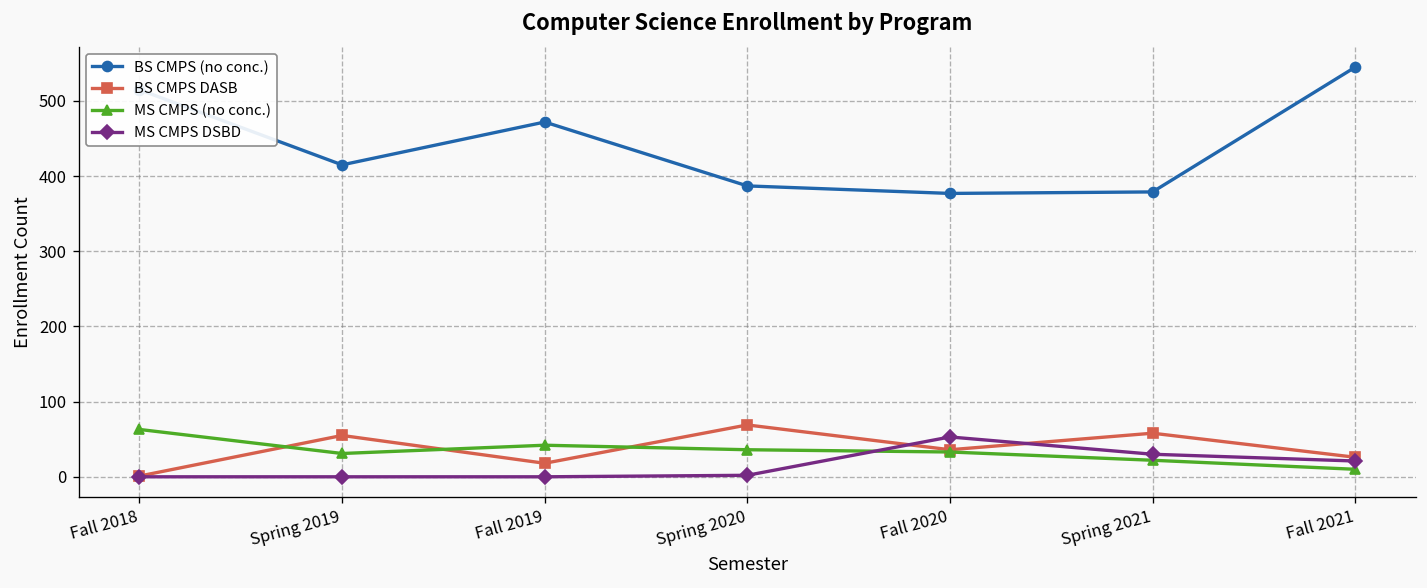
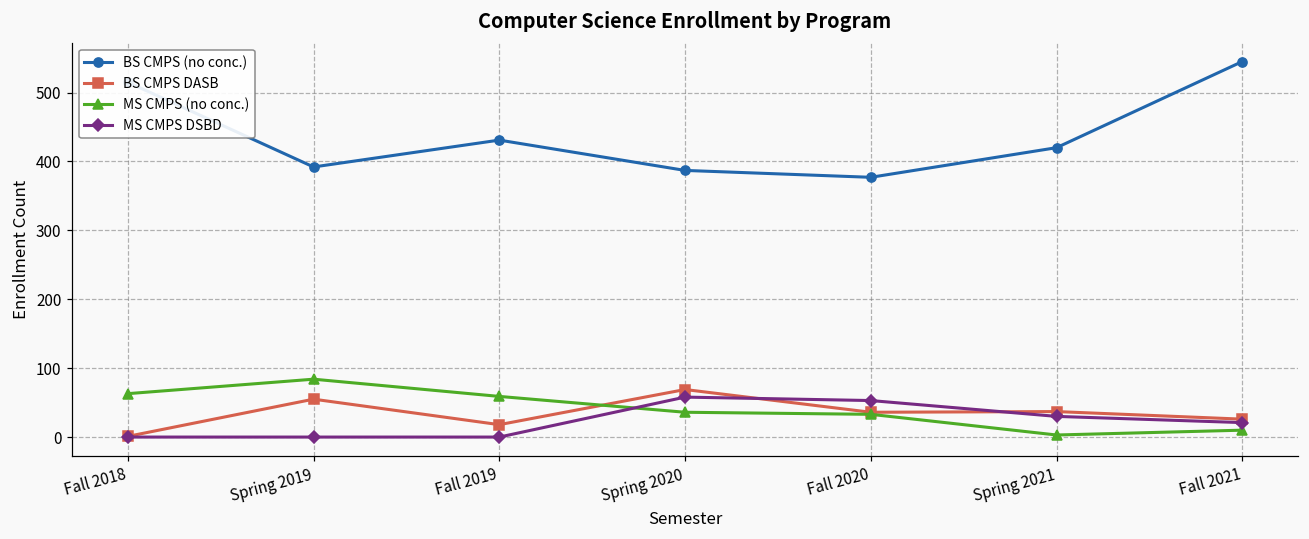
  {
    "BS CMPS (no conc.)": {
-     "Spring 2019": 420,
-     "Fall 2019": 470,
+     "Spring 2019": 390,
+     "Fall 2019": 430,
      "Spring 2020": 390,
      "Fall 2020": 380,
-     "Spring 2021": 380,
+     "Spring 2021": 420,
      "Fall 2021": 550
    },
    "BS CMPS DASB": {
      "Spring 2019": 60,
      "Fall 2019": 20,
      "Spring 2020": 70,
-     "Spring 2021": 60,
+     "Spring 2021": 40,
      "Fall 2021": 30
    },
    "MS CMPS (no conc.)": {
      "Fall 2018": 60,
-     "Spring 2019": 30,
-     "Fall 2019": 40,
+     "Spring 2019": 80,
+     "Fall 2019": 60,
      "Spring 2020": 40,
-     "Spring 2021": 20,
+     "Spring 2021": 0,
      "Fall 2021": 10
    },
    "MS CMPS DSBD": {
      "Spring 2019": 0,
      "Fall 2019": 0,
-     "Spring 2020": 0,
+     "Spring 2020": 60,
      "Fall 2020": 50,
      "Spring 2021": 30,
      "Fall 2021": 20
    }
  }
